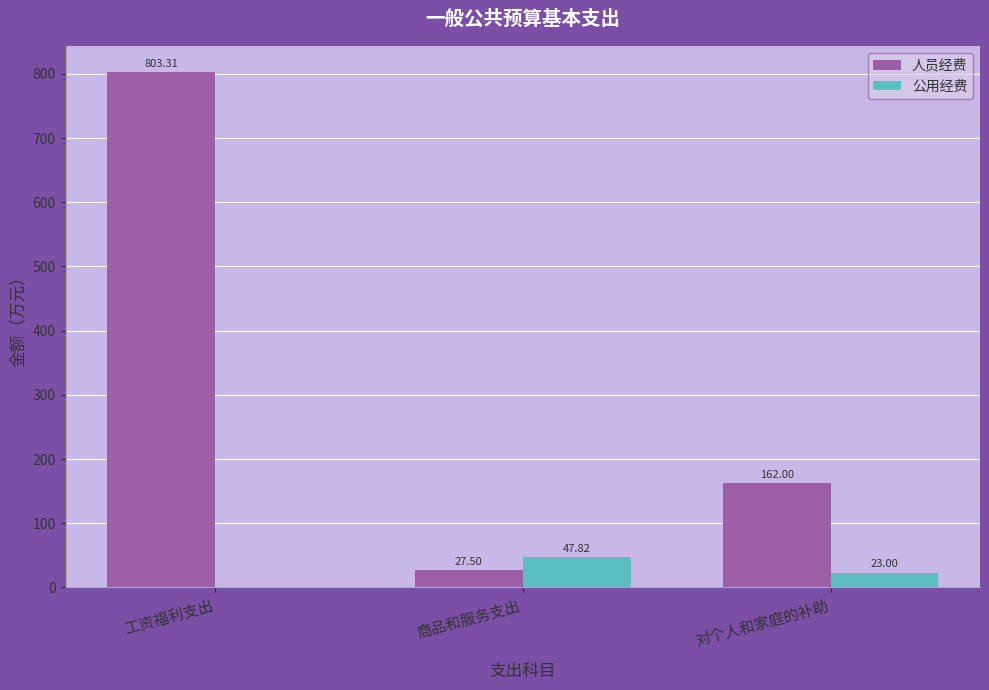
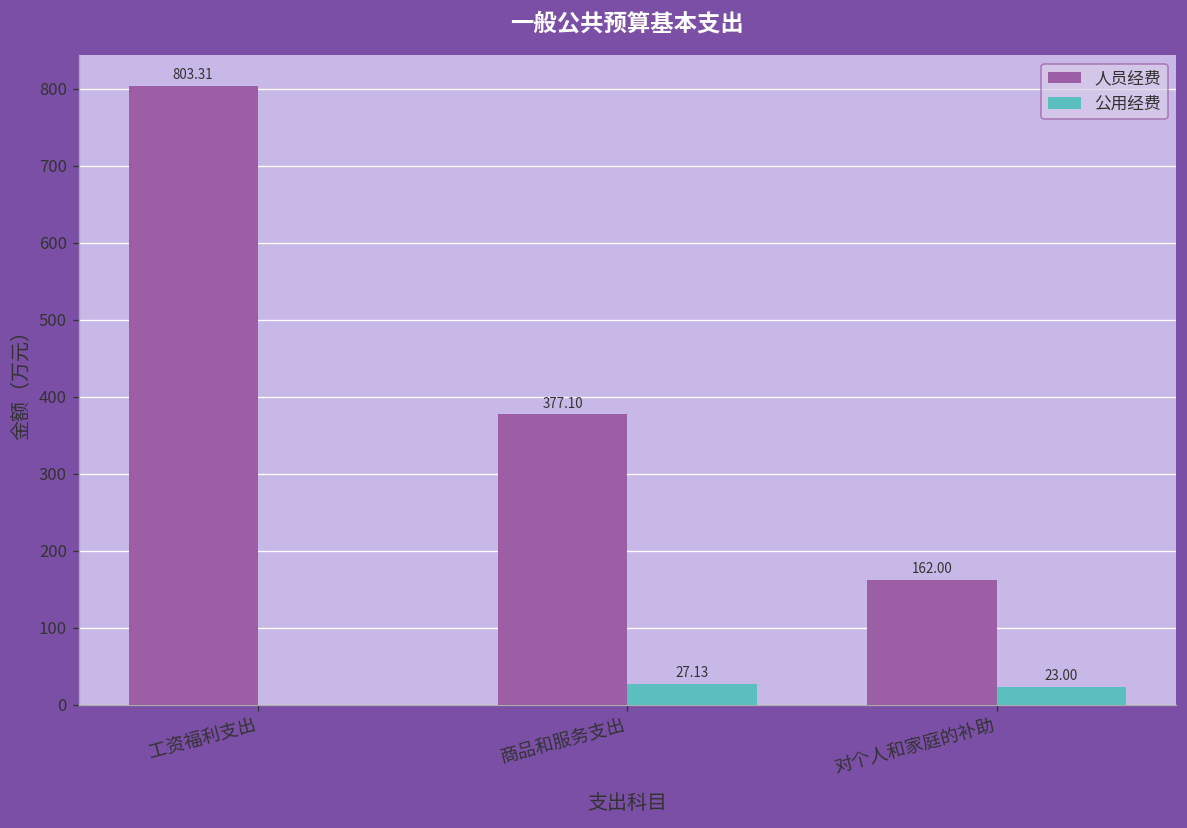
  {
    "人员经费": {
      "工资福利支出": 803.31,
-     "商品和服务支出": 27.50,
+     "商品和服务支出": 377.10,
      "对个人和家庭的补助": 162.00
    },
    "公用经费": {
-     "商品和服务支出": 47.82,
+     "商品和服务支出": 27.13,
      "对个人和家庭的补助": 23.00
    }
  }
